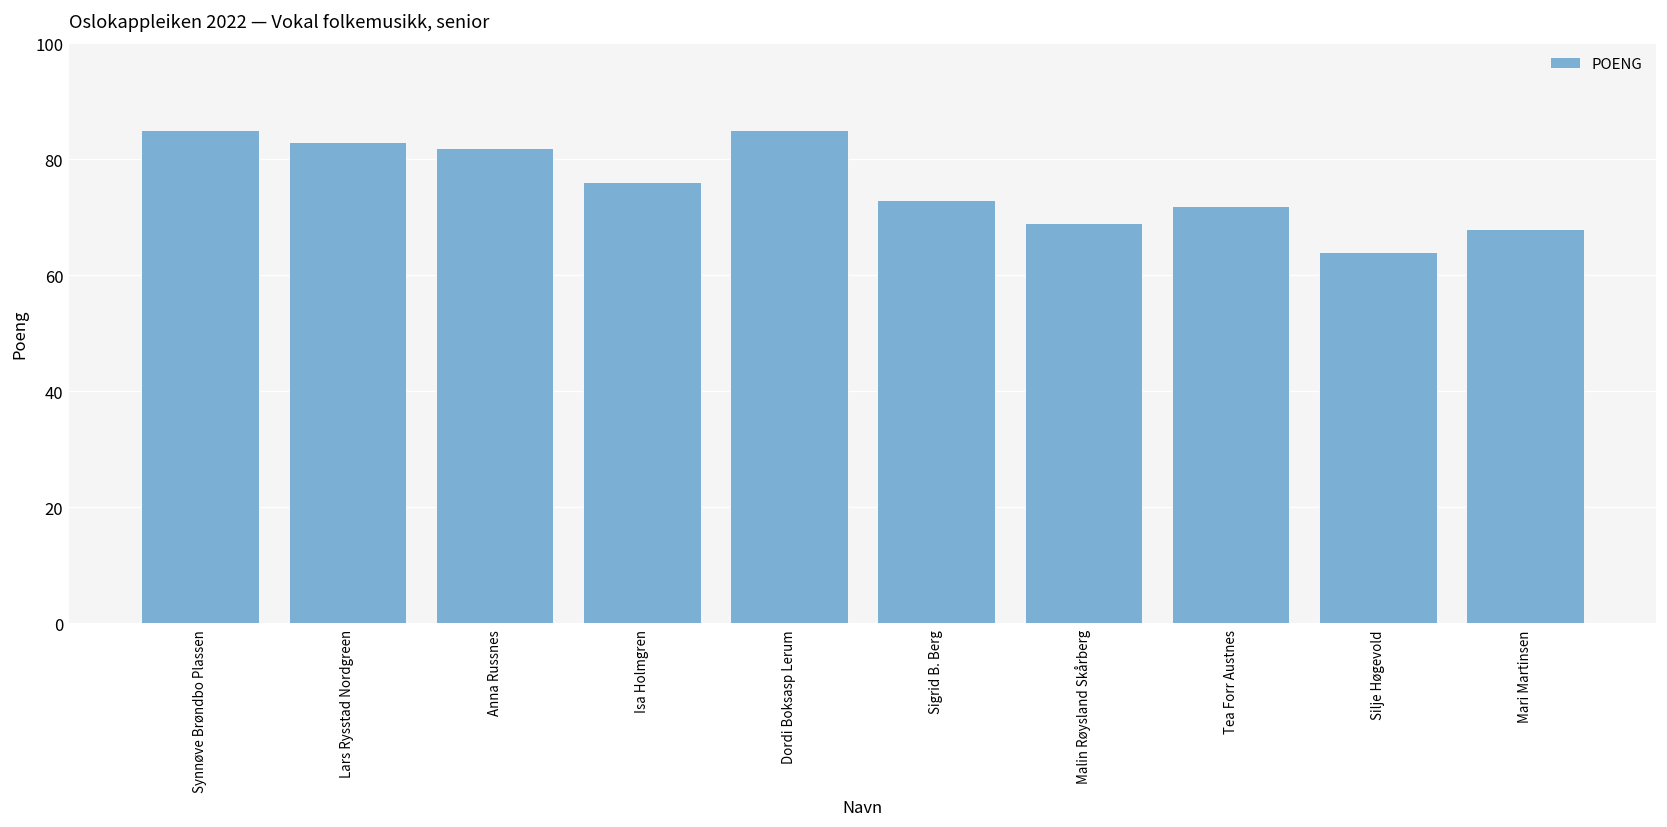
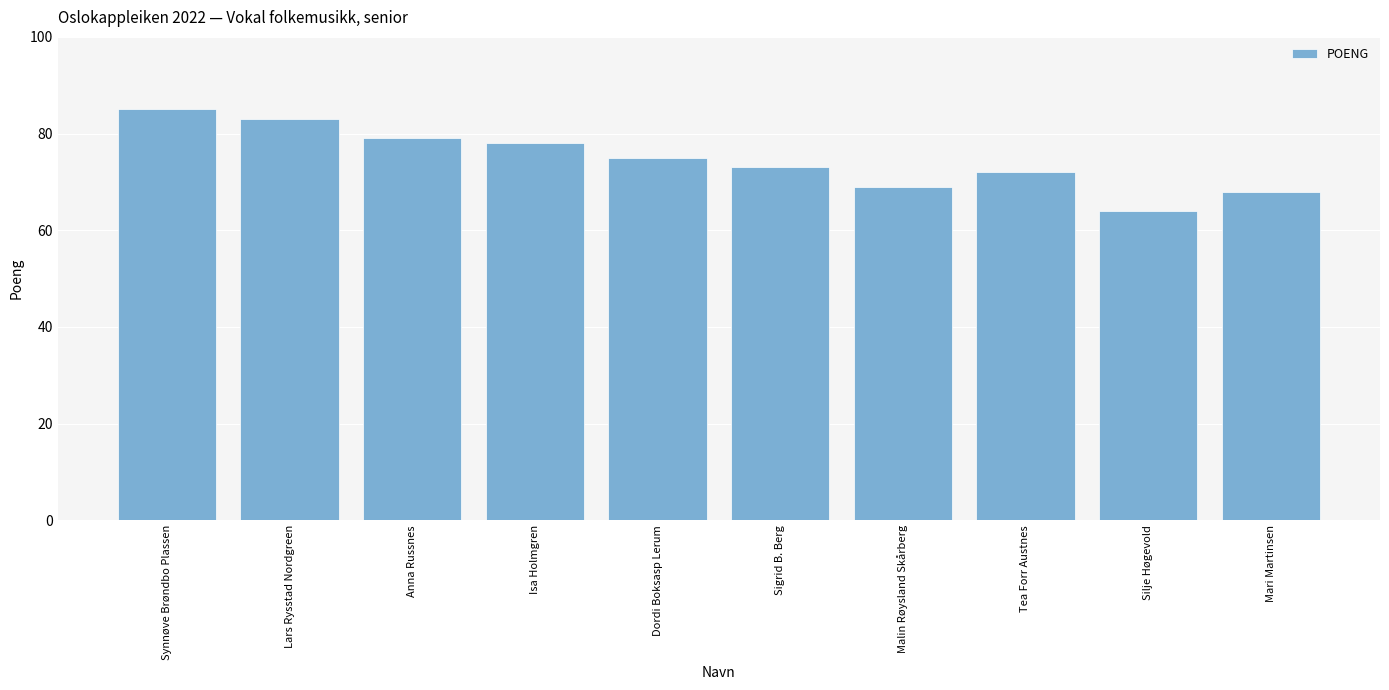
  {
    "Synnøve Brøndbo Plassen": 85,
    "Lars Rysstad Nordgreen": 83,
-   "Anna Russnes": 82,
-   "Isa Holmgren": 76,
-   "Dordi Boksasp Lerum": 85,
+   "Anna Russnes": 79,
+   "Isa Holmgren": 78,
+   "Dordi Boksasp Lerum": 75,
    "Sigrid B. Berg": 73,
    "Malin Røysland Skårberg": 69,
    "Tea Forr Austnes": 72,
    "Silje Høgevold": 64,
    "Mari Martinsen": 68
  }
